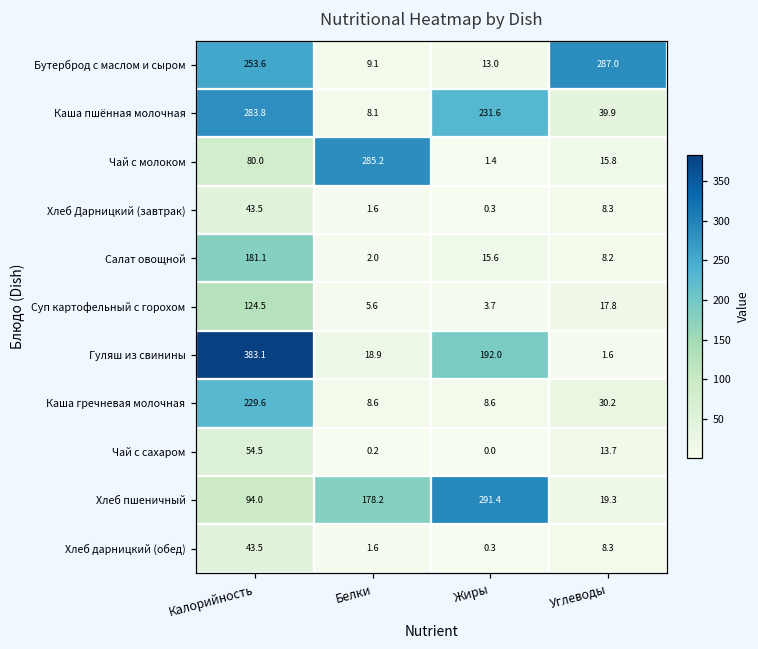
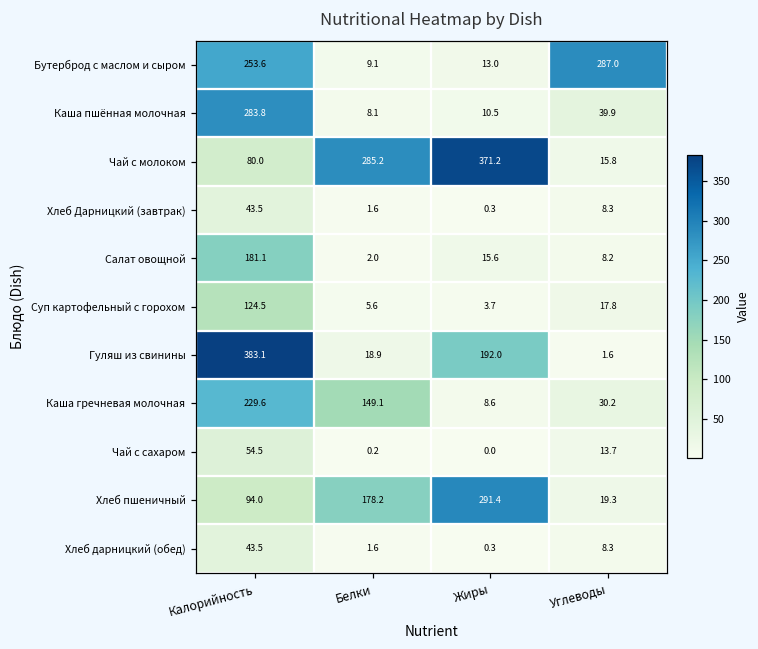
  {
    "Бутерброд с маслом и сыром": {
      "Калорийность": 253.6,
      "Белки": 9.1,
      "Жиры": 13.0,
      "Углеводы": 287.0
    },
    "Каша пшённая молочная": {
      "Калорийность": 283.8,
      "Белки": 8.1,
-     "Жиры": 231.6,
+     "Жиры": 10.5,
      "Углеводы": 39.9
    },
    "Чай с молоком": {
      "Калорийность": 80.0,
      "Белки": 285.2,
-     "Жиры": 1.4,
+     "Жиры": 371.2,
      "Углеводы": 15.8
    },
    "Хлеб Дарницкий (завтрак)": {
      "Калорийность": 43.5,
      "Белки": 1.6,
      "Жиры": 0.3,
      "Углеводы": 8.3
    },
    "Салат овощной": {
      "Калорийность": 181.1,
      "Белки": 2.0,
      "Жиры": 15.6,
      "Углеводы": 8.2
    },
    "Суп картофельный с горохом": {
      "Калорийность": 124.5,
      "Белки": 5.6,
      "Жиры": 3.7,
      "Углеводы": 17.8
    },
    "Гуляш из свинины": {
      "Калорийность": 383.1,
      "Белки": 18.9,
      "Жиры": 192.0,
      "Углеводы": 1.6
    },
    "Каша гречневая молочная": {
      "Калорийность": 229.6,
-     "Белки": 8.6,
+     "Белки": 149.1,
      "Жиры": 8.6,
      "Углеводы": 30.2
    },
    "Чай с сахаром": {
      "Калорийность": 54.5,
      "Белки": 0.2,
      "Жиры": 0.0,
      "Углеводы": 13.7
    },
    "Хлеб пшеничный": {
      "Калорийность": 94.0,
      "Белки": 178.2,
      "Жиры": 291.4,
      "Углеводы": 19.3
    },
    "Хлеб дарницкий (обед)": {
      "Калорийность": 43.5,
      "Белки": 1.6,
      "Жиры": 0.3,
      "Углеводы": 8.3
    }
  }
